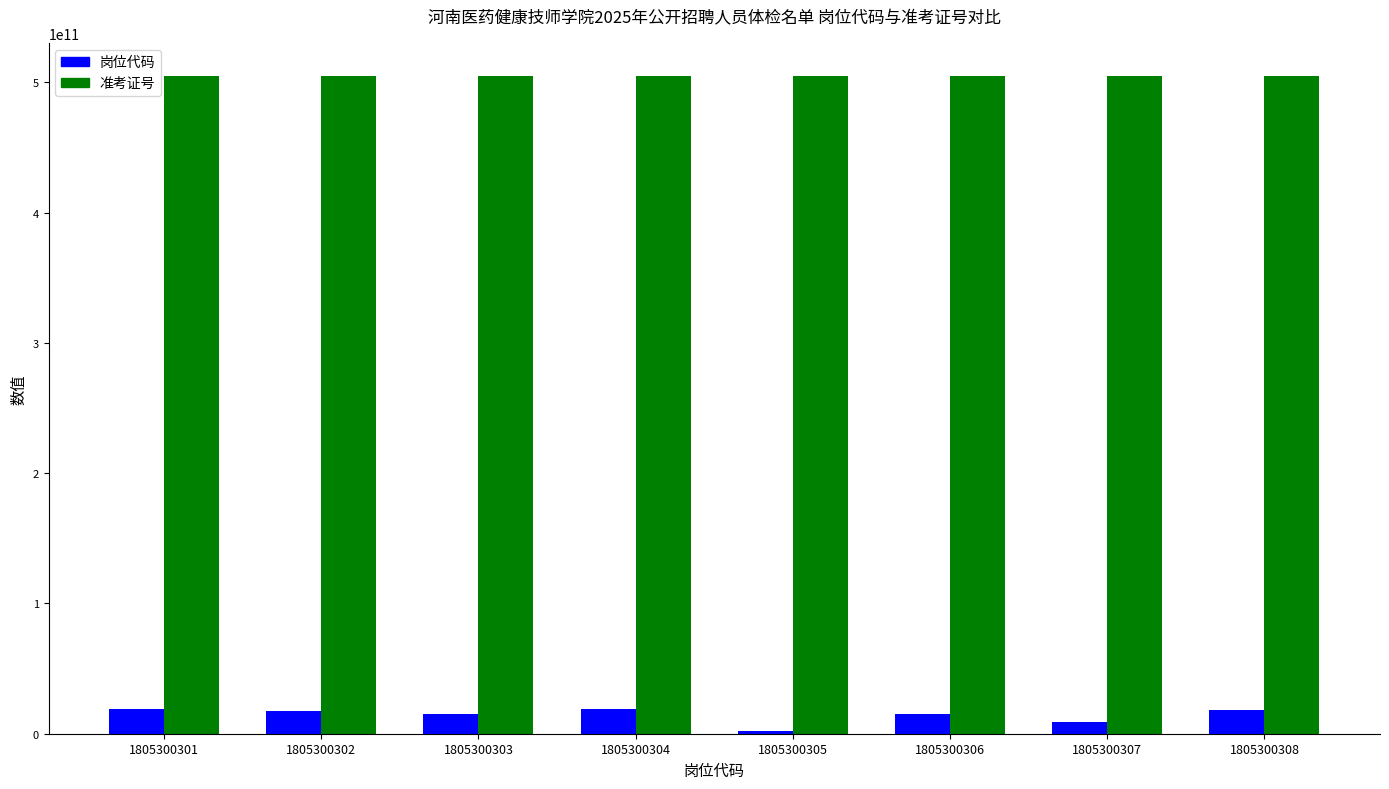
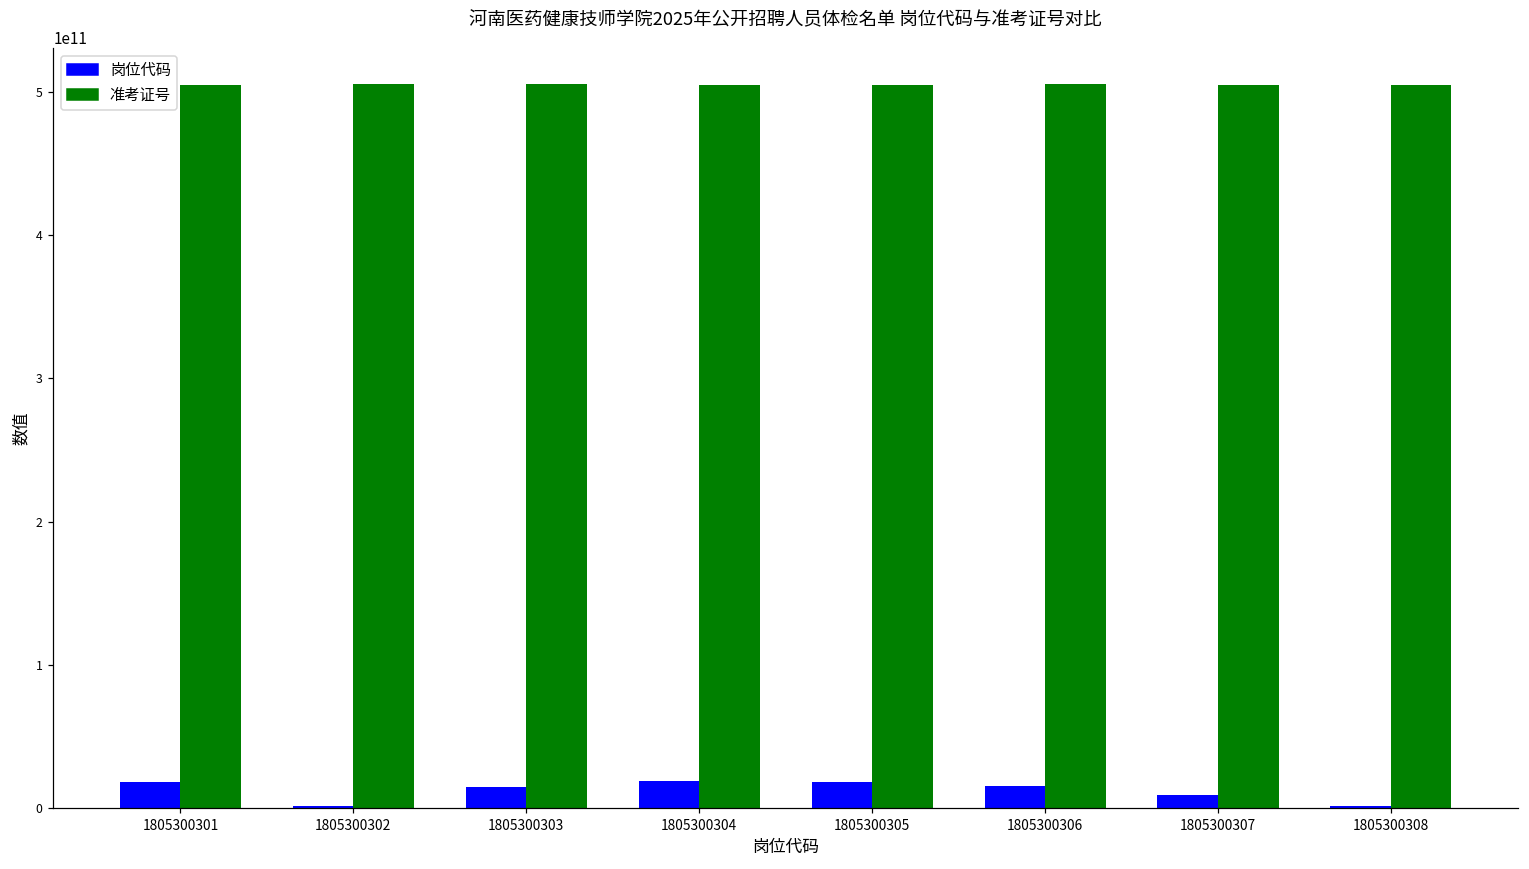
  {
    "岗位代码": {
      "1805300301": 19000000000,
-     "1805300302": 18000000000,
+     "1805300302": 2000000000,
      "1805300303": 15000000000,
      "1805300304": 19000000000,
-     "1805300305": 2000000000,
+     "1805300305": 18000000000,
      "1805300306": 15000000000,
      "1805300307": 9000000000,
-     "1805300308": 18000000000
+     "1805300308": 2000000000
    },
    "准考证号": {
      "1805300301": 505000000000,
      "1805300302": 505000000000,
      "1805300303": 505000000000,
      "1805300304": 505000000000,
      "1805300305": 505000000000,
      "1805300306": 505000000000,
      "1805300307": 505000000000,
      "1805300308": 505000000000
    }
  }
